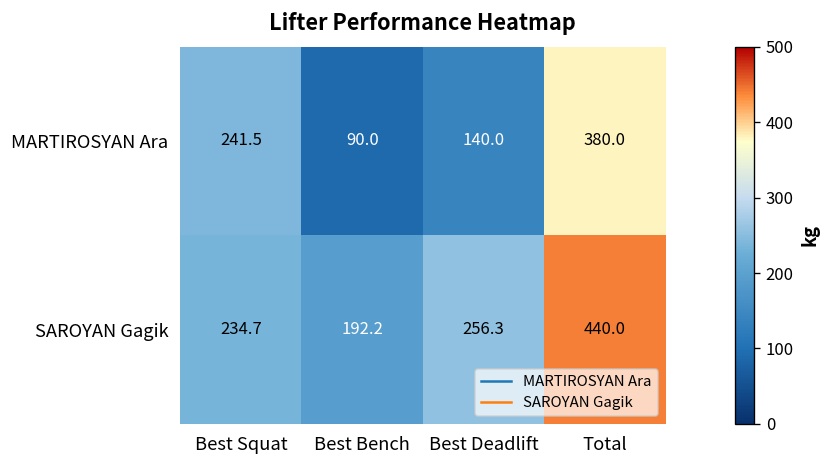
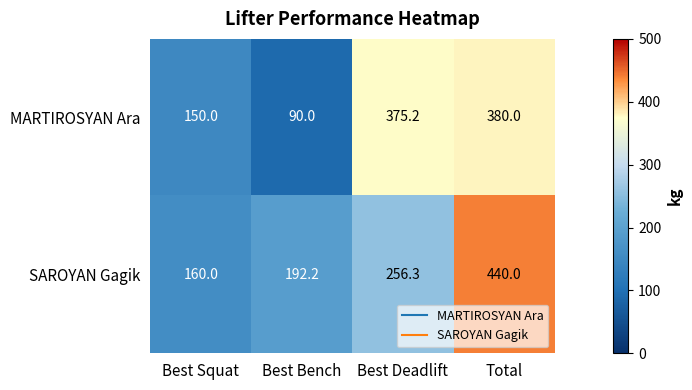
  {
    "MARTIROSYAN Ara": {
-     "Best Squat": 241.5,
+     "Best Squat": 150.0,
      "Best Bench": 90.0,
-     "Best Deadlift": 140.0,
+     "Best Deadlift": 375.2,
      "Total": 380.0
    },
    "SAROYAN Gagik": {
-     "Best Squat": 234.7,
+     "Best Squat": 160.0,
      "Best Bench": 192.2,
      "Best Deadlift": 256.3,
      "Total": 440.0
    }
  }
